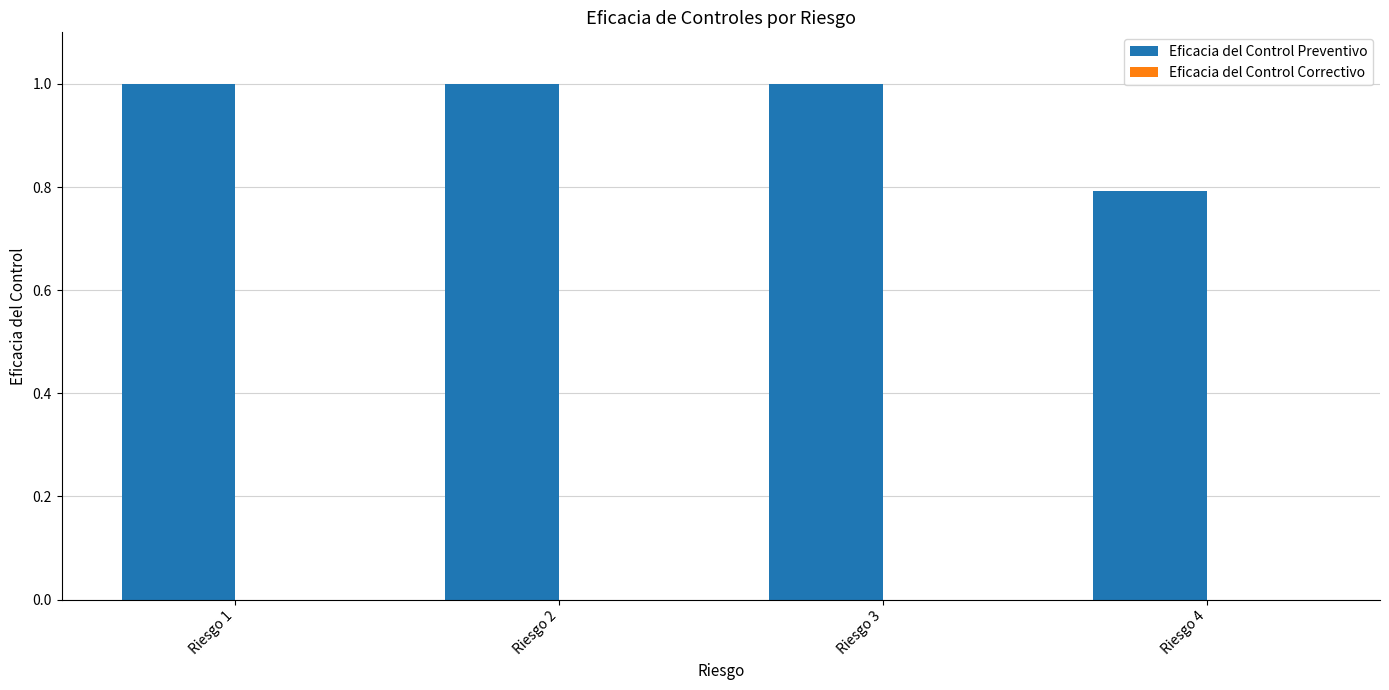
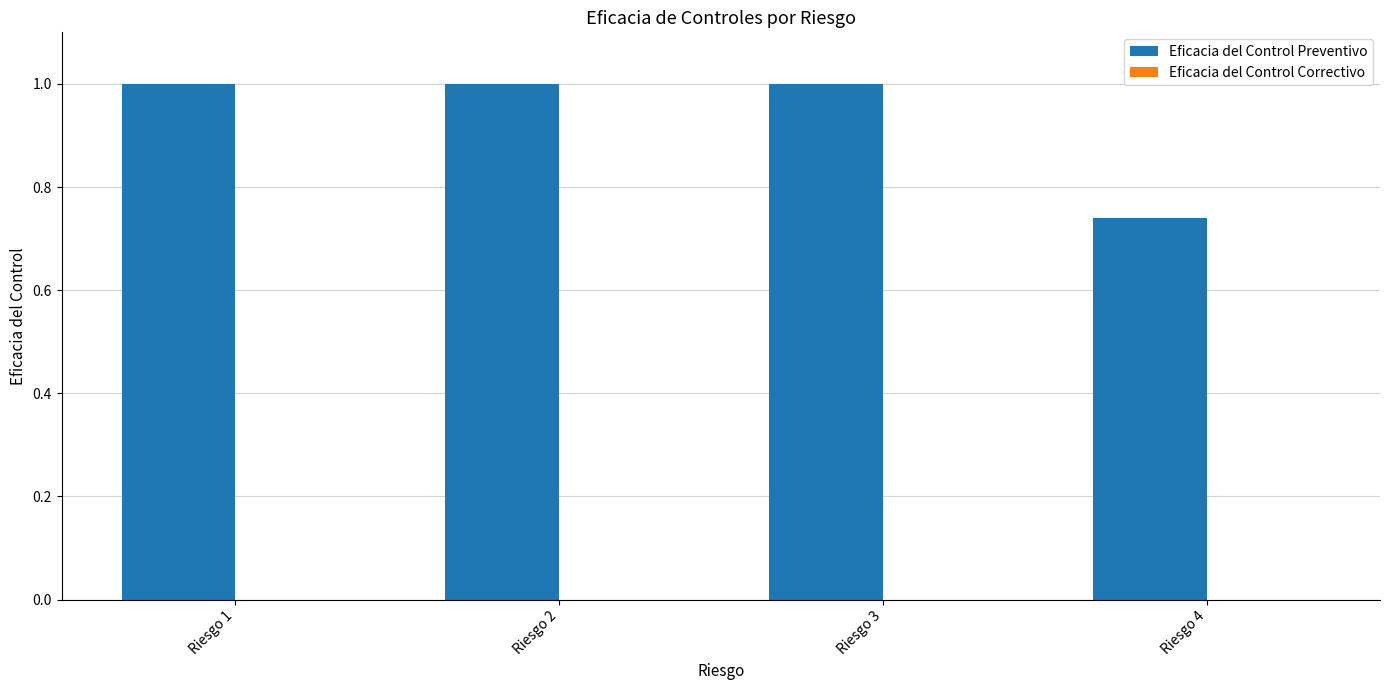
  {
    "Eficacia del Control Preventivo": {
      "Riesgo 1": 1.00,
      "Riesgo 2": 1.00,
      "Riesgo 3": 1.00,
-     "Riesgo 4": 0.79
+     "Riesgo 4": 0.74
    },
    "Eficacia del Control Correctivo": {
      "Riesgo 1": 0.00,
      "Riesgo 2": 0.00,
      "Riesgo 3": 0.00,
      "Riesgo 4": 0.00
    }
  }
